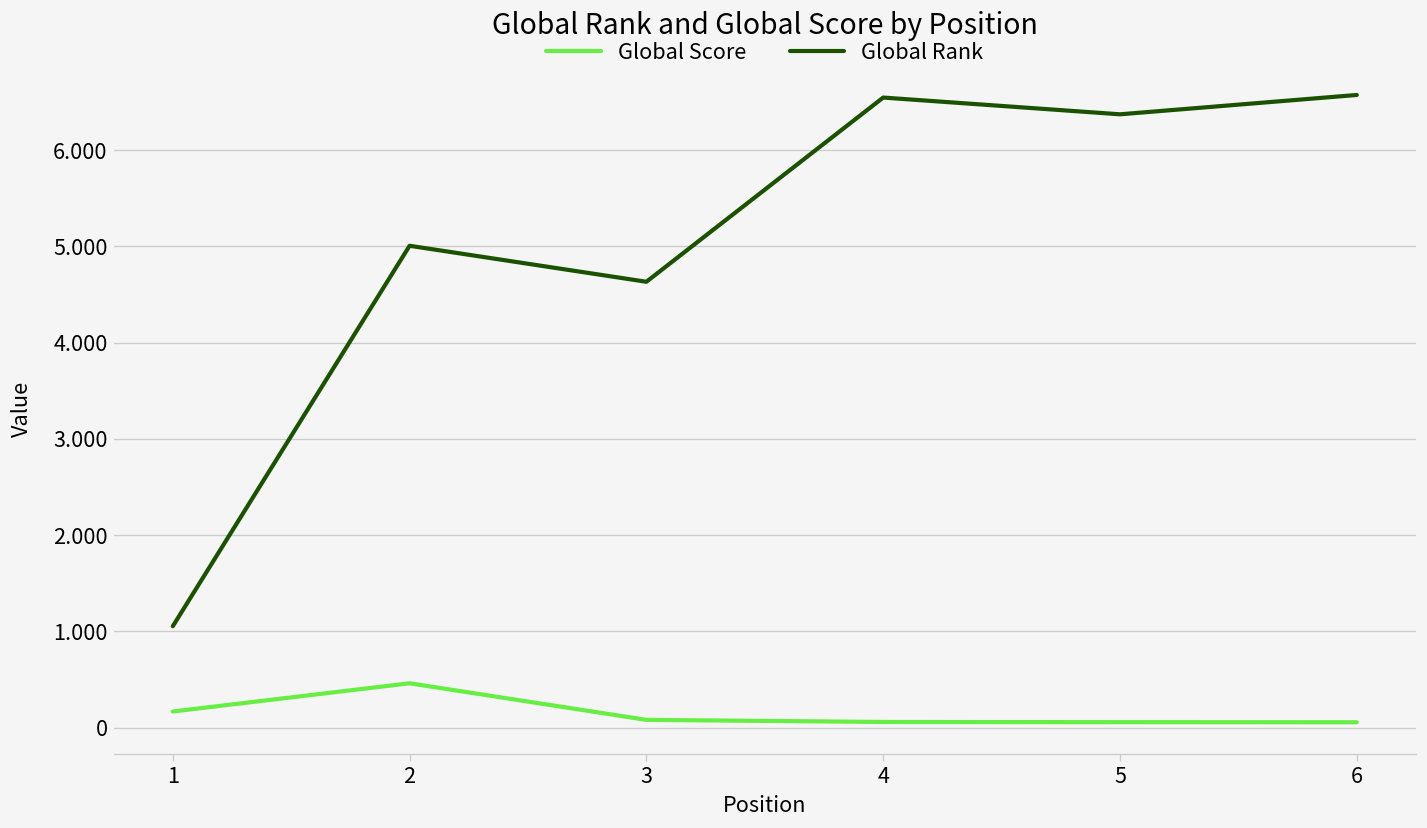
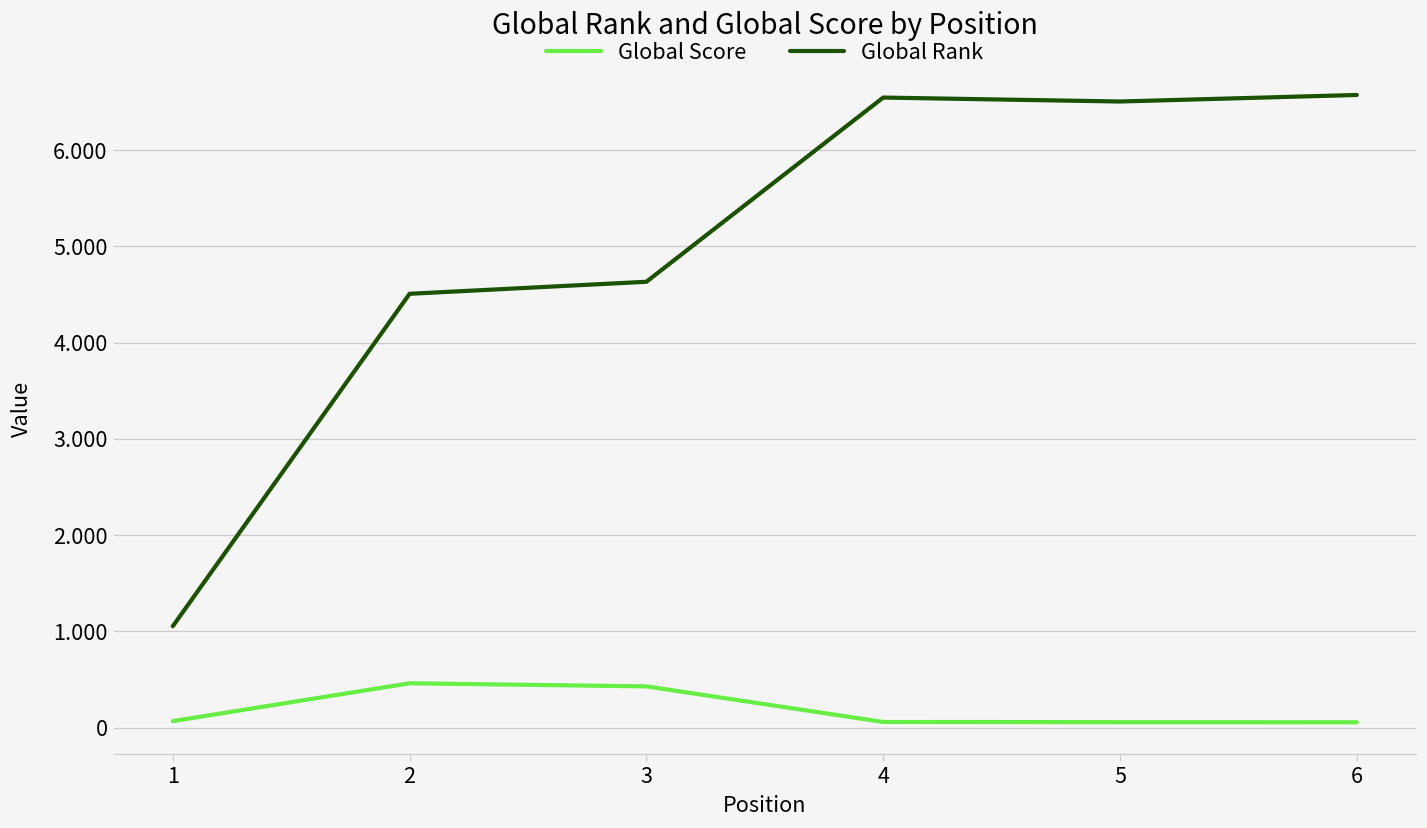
  {
    "Global Score": {
-     "1": 0.2,
+     "1": 0.1,
      "2": 0.5,
-     "3": 0.1,
+     "3": 0.4,
      "4": 0.1,
      "5": 0.1,
      "6": 0.1
    },
    "Global Rank": {
      "1": 1.1,
-     "2": 5.0,
+     "2": 4.5,
      "3": 4.6,
      "4": 6.5,
-     "5": 6.4,
+     "5": 6.5,
      "6": 6.6
    }
  }
